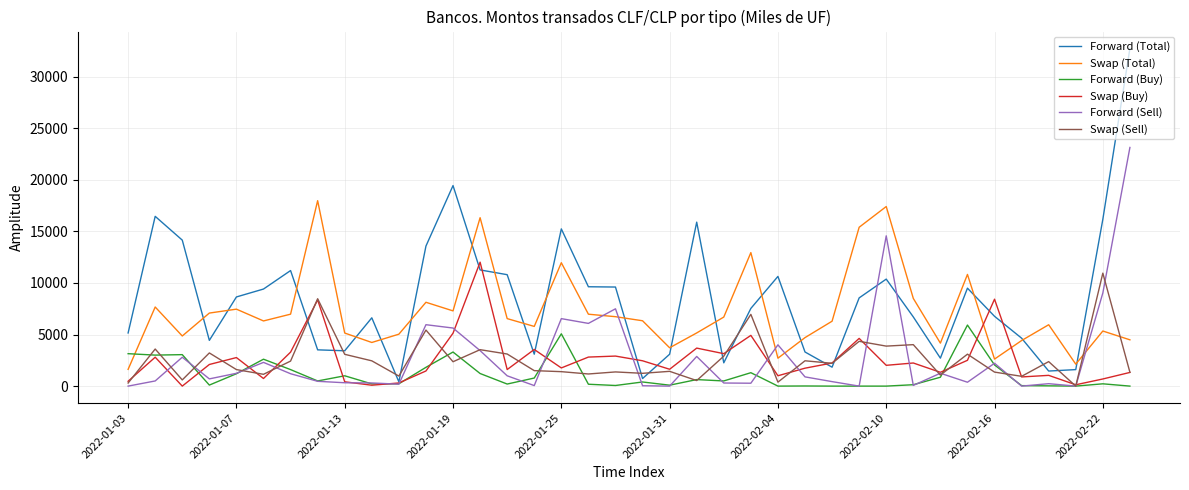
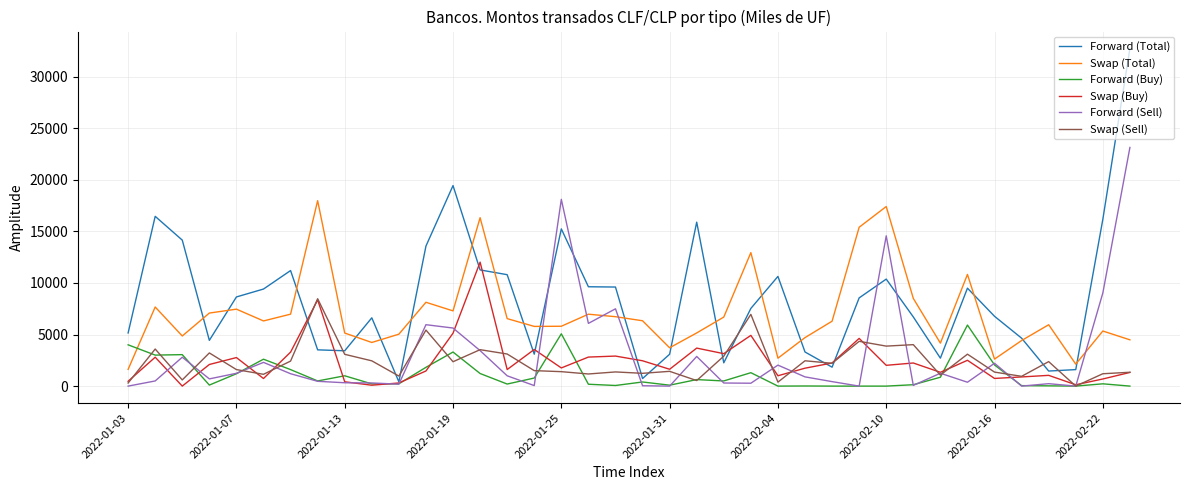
  {
    "Forward (Total)": {
      "2022-01-03": 5200,
      "2022-01-07": 8600,
      "2022-01-13": 3400,
      "2022-01-19": 19400,
      "2022-01-25": 15200,
      "2022-01-31": 3100,
      "2022-02-04": 10600,
      "2022-02-10": 10400,
      "2022-02-16": 6800,
      "2022-02-22": 16200
    },
    "Swap (Total)": {
      "2022-01-03": 1600,
      "2022-01-07": 7500,
      "2022-01-13": 5100,
      "2022-01-19": 7300,
-     "2022-01-25": 12000,
+     "2022-01-25": 5800,
      "2022-01-31": 3700,
      "2022-02-04": 2700,
      "2022-02-10": 17400,
      "2022-02-16": 2600,
      "2022-02-22": 5300
    },
    "Forward (Buy)": {
-     "2022-01-03": 3100,
+     "2022-01-03": 4000,
      "2022-01-13": 1000,
      "2022-01-19": 3300,
      "2022-01-25": 5100,
      "2022-02-04": 0,
      "2022-02-10": 0,
      "2022-02-22": 200
    },
    "Swap (Buy)": {
      "2022-01-07": 2800,
      "2022-01-19": 5100,
      "2022-01-25": 1800,
      "2022-02-04": 1000,
      "2022-02-10": 2000,
-     "2022-02-16": 8400,
+     "2022-02-16": 700,
      "2022-02-22": 700
    },
    "Forward (Sell)": {
      "2022-01-03": 0,
      "2022-01-19": 5600,
-     "2022-01-25": 6500,
-     "2022-02-04": 4000,
+     "2022-01-25": 18100,
+     "2022-02-04": 2000,
      "2022-02-10": 14600,
      "2022-02-22": 9000
    },
    "Swap (Sell)": {
      "2022-01-07": 1600,
      "2022-01-13": 3100,
      "2022-01-19": 2400,
      "2022-01-25": 1400,
      "2022-02-04": 400,
      "2022-02-10": 3900,
      "2022-02-16": 1400,
-     "2022-02-22": 11000
+     "2022-02-22": 1200
    }
  }
